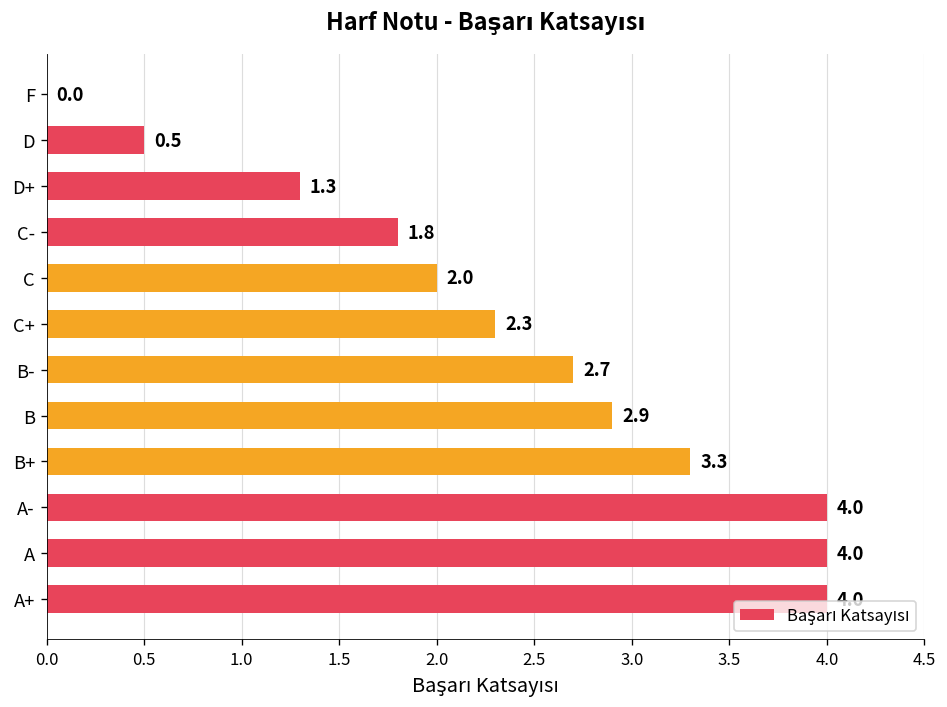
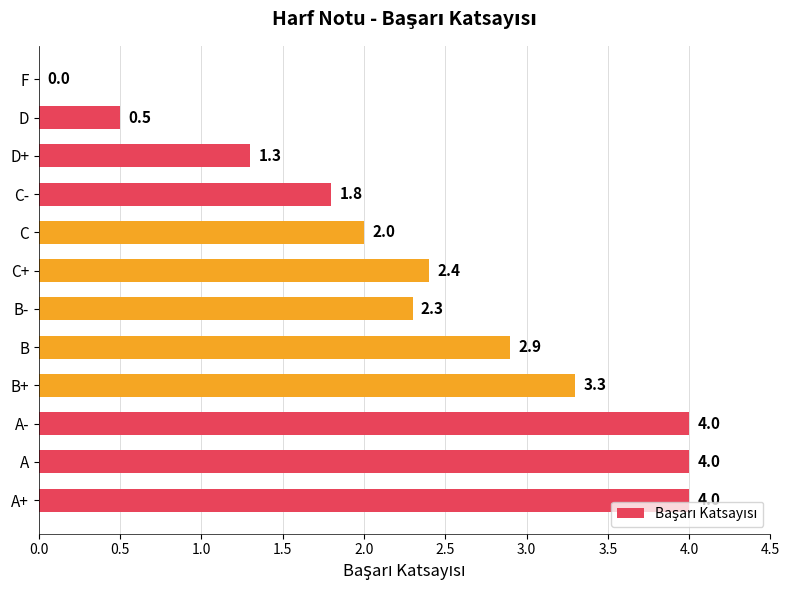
  {
    "F": 0.0,
    "D": 0.5,
    "D+": 1.3,
    "C-": 1.8,
    "C": 2.0,
-   "C+": 2.3,
-   "B-": 2.7,
+   "C+": 2.4,
+   "B-": 2.3,
    "B": 2.9,
    "B+": 3.3,
    "A-": 4.0,
    "A": 4.0
  }
